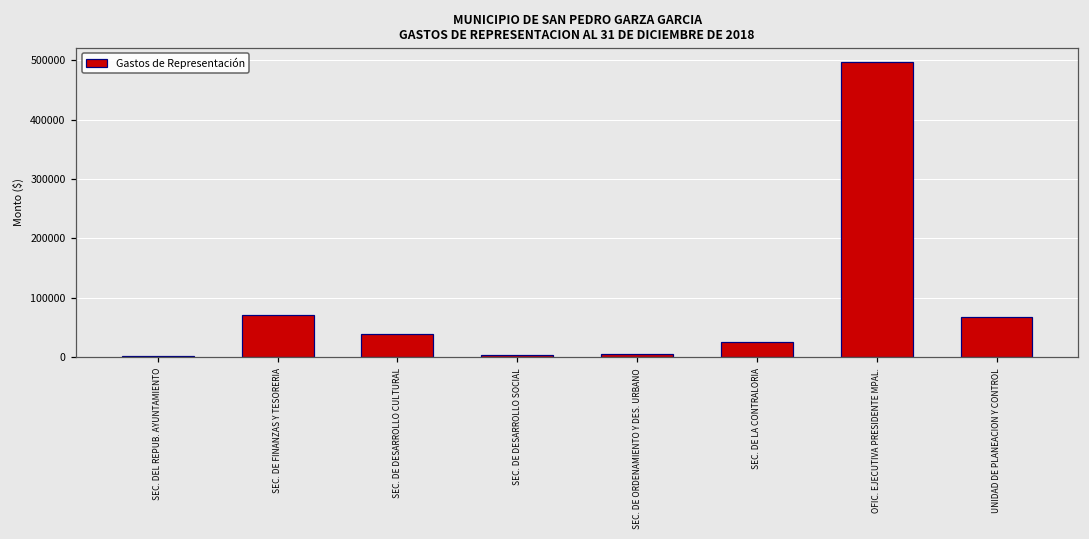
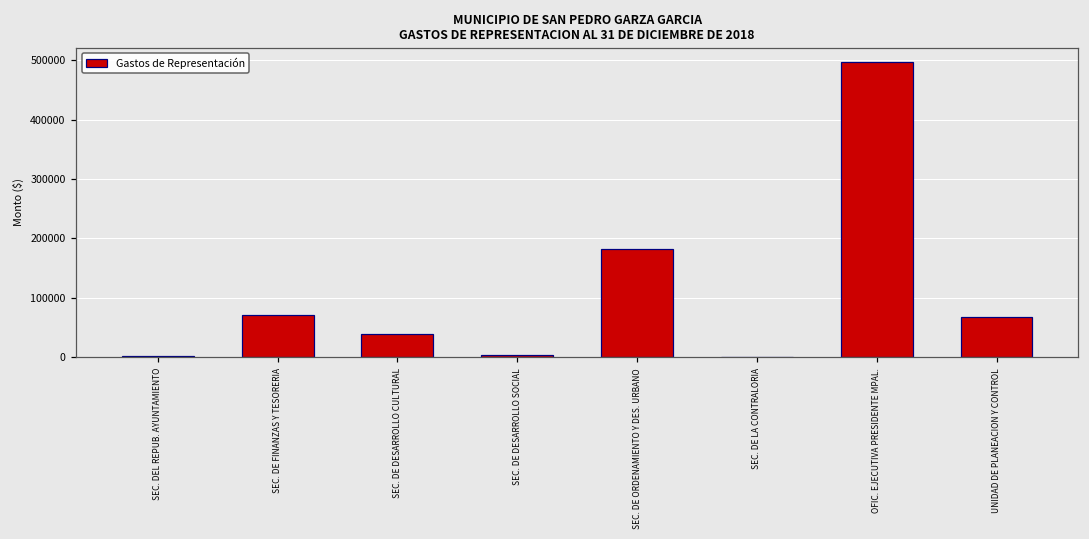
  {
    "SEC. DE FINANZAS Y TESORERIA": 70000,
    "SEC. DE DESARROLLO CULTURAL": 40000,
-   "SEC. DE ORDENAMIENTO Y DES. URBANO": 10000,
-   "SEC. DE LA CONTRALORIA": 30000,
+   "SEC. DE ORDENAMIENTO Y DES. URBANO": 180000,
+   "SEC. DE LA CONTRALORIA": 0,
    "OFIC. EJECUTIVA PRESIDENTE MPAL.": 500000,
    "UNIDAD DE PLANEACION Y CONTROL": 70000
  }
